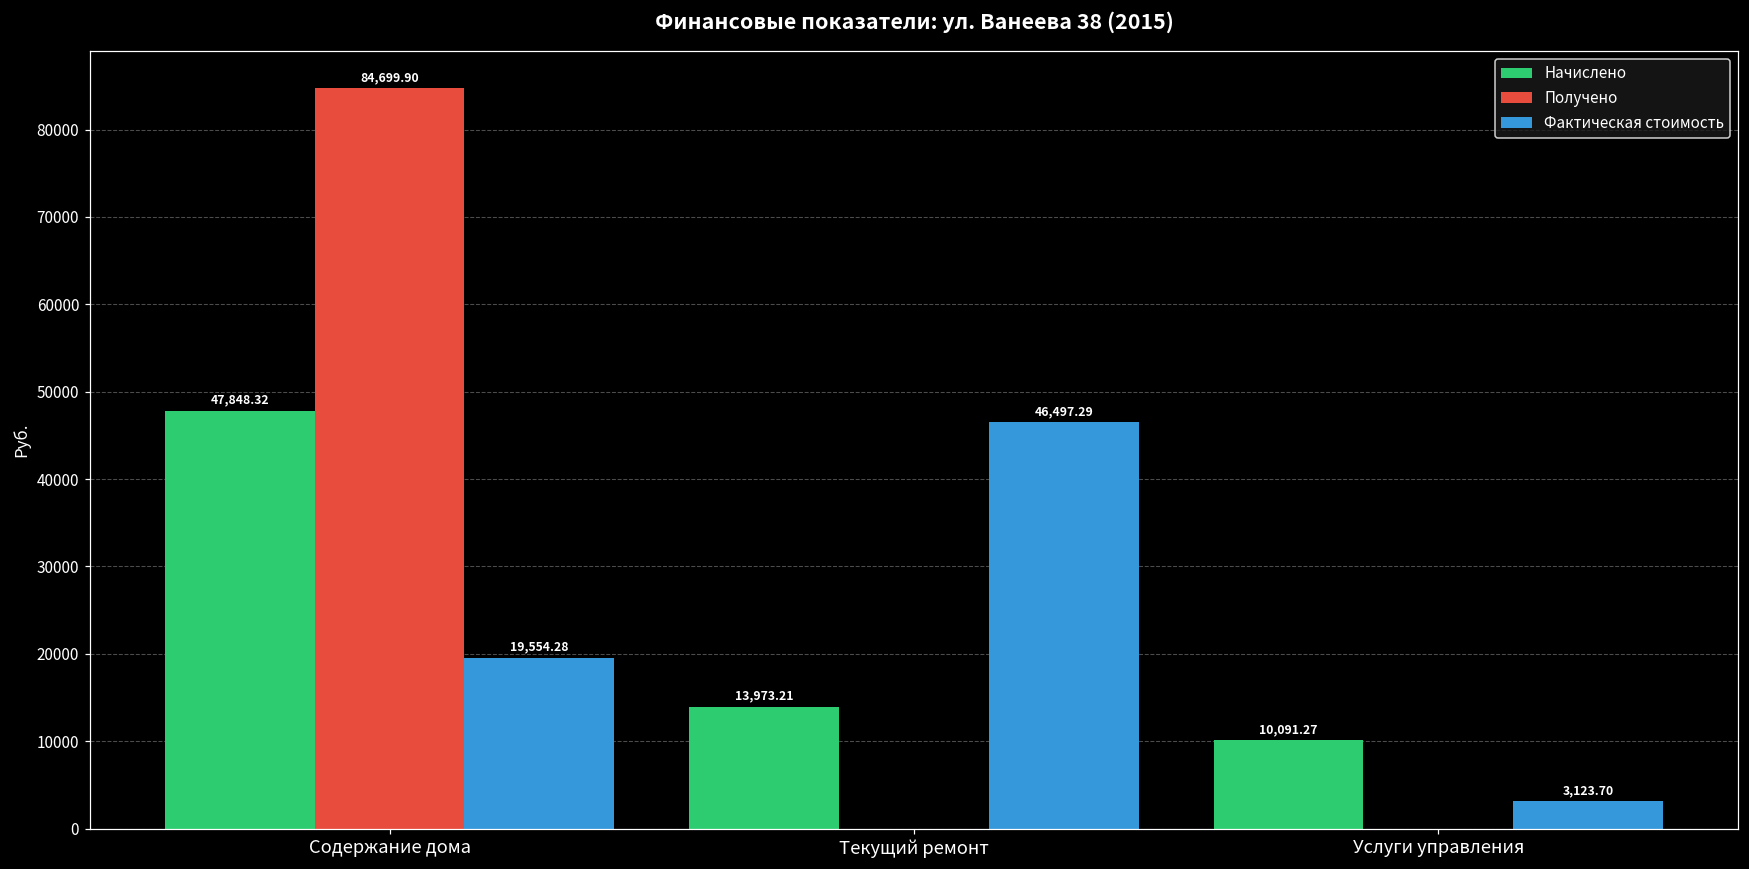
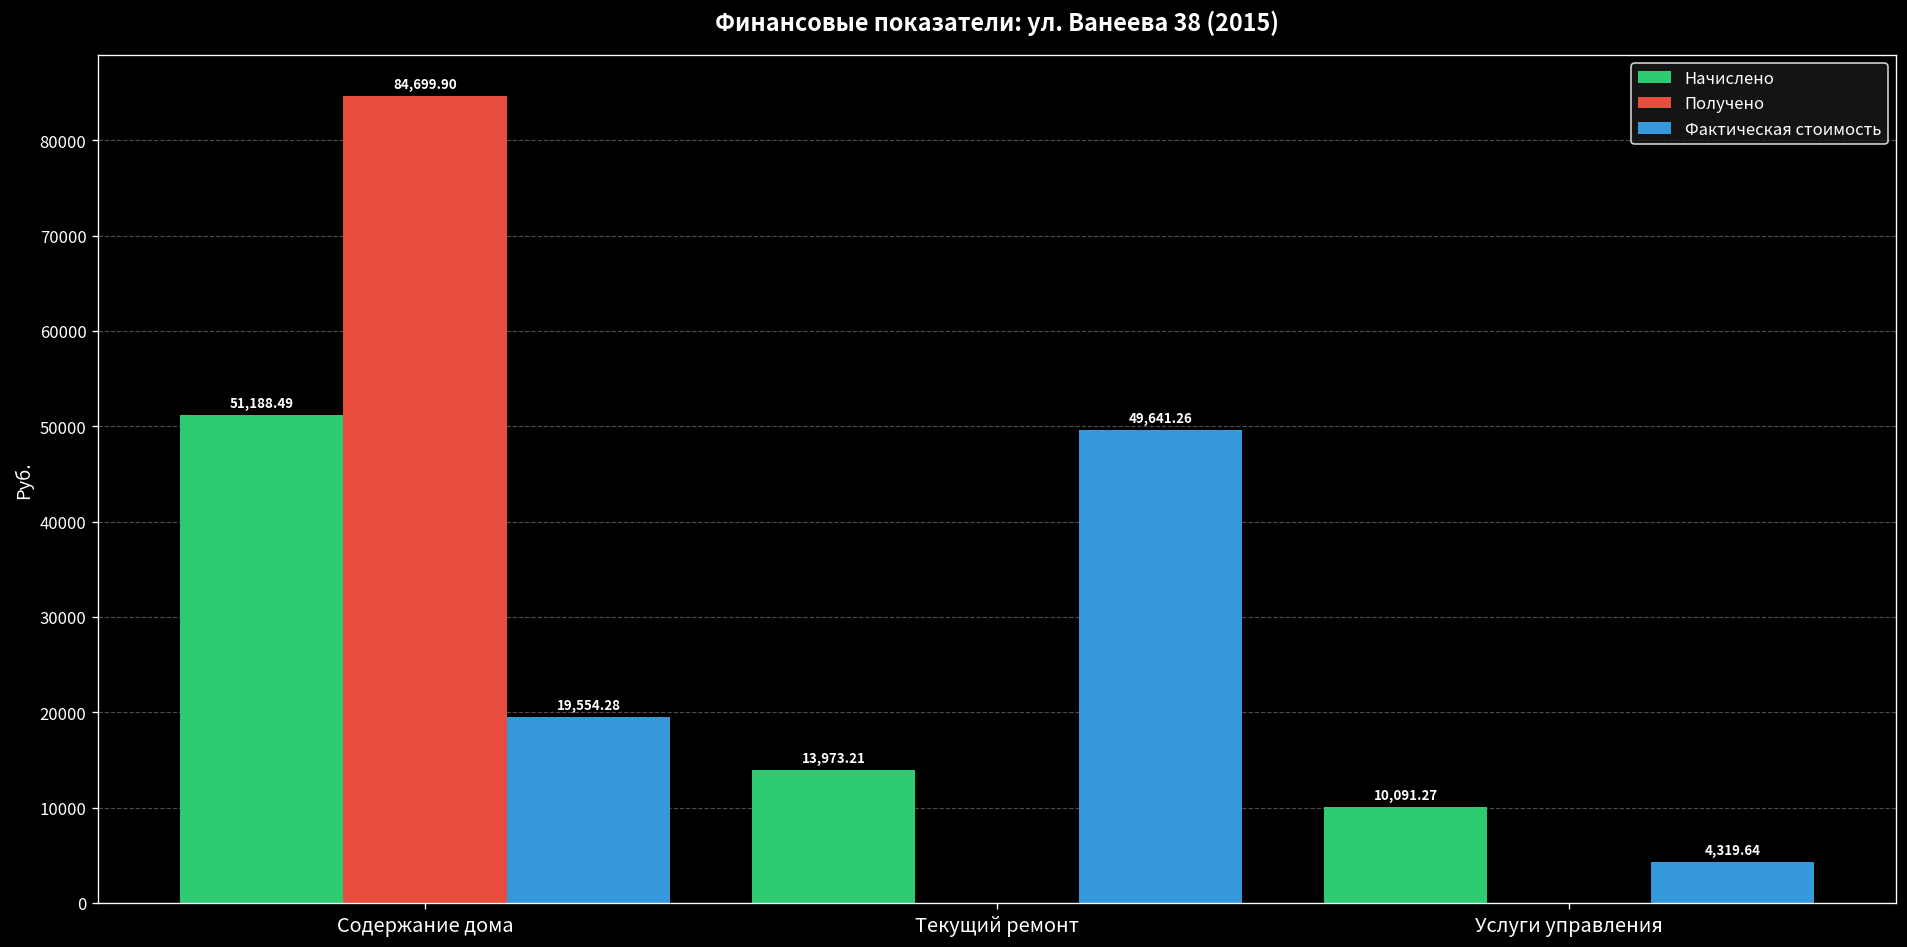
  {
    "Начислено": {
-     "Содержание дома": "47,848.32",
+     "Содержание дома": "51,188.49",
      "Текущий ремонт": "13,973.21",
      "Услуги управления": "10,091.27"
    },
    "Получено": {
      "Содержание дома": "84,699.90"
    },
    "Фактическая стоимость": {
      "Содержание дома": "19,554.28",
-     "Текущий ремонт": "46,497.29",
-     "Услуги управления": "3,123.70"
+     "Текущий ремонт": "49,641.26",
+     "Услуги управления": "4,319.64"
    }
  }
